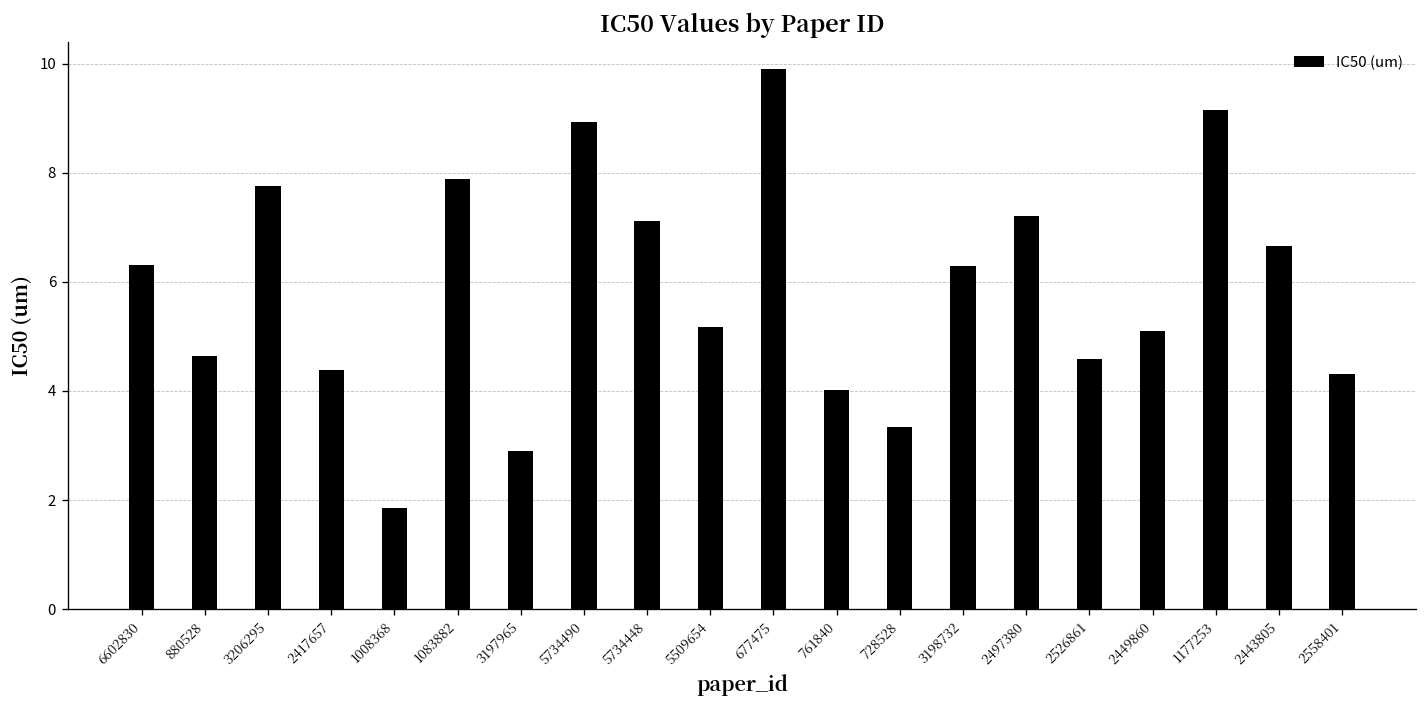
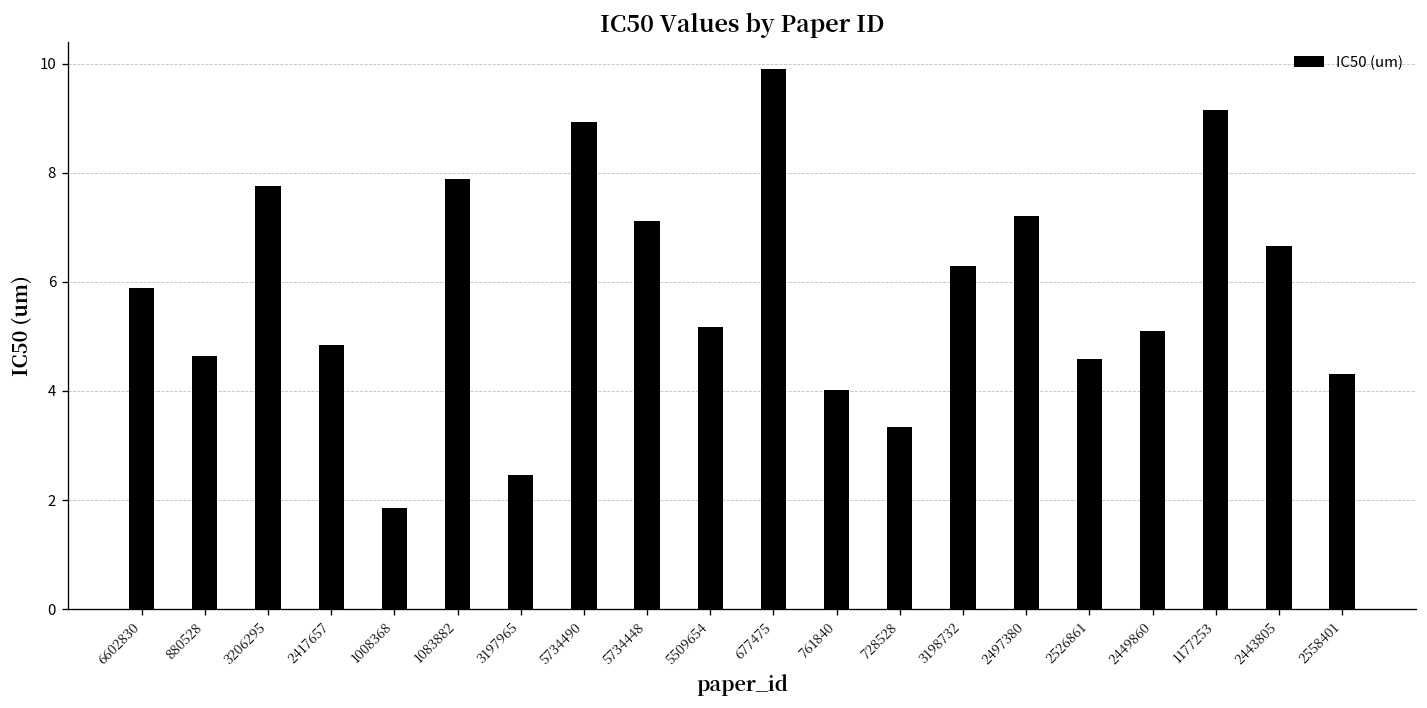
  {
-   "6602830": 6.3,
+   "6602830": 5.9,
    "880528": 4.6,
    "3206295": 7.8,
-   "2417657": 4.4,
+   "2417657": 4.8,
    "1008368": 1.8,
    "1083882": 7.9,
-   "3197965": 2.9,
+   "3197965": 2.5,
    "5734490": 8.9,
    "5734448": 7.1,
    "5509654": 5.2,
    "677475": 9.9,
    "761840": 4.0,
    "728528": 3.3,
    "3198732": 6.3,
    "2497380": 7.2,
    "2526861": 4.6,
    "2449860": 5.1,
    "1177253": 9.1,
    "2443805": 6.7,
    "2558401": 4.3
  }
